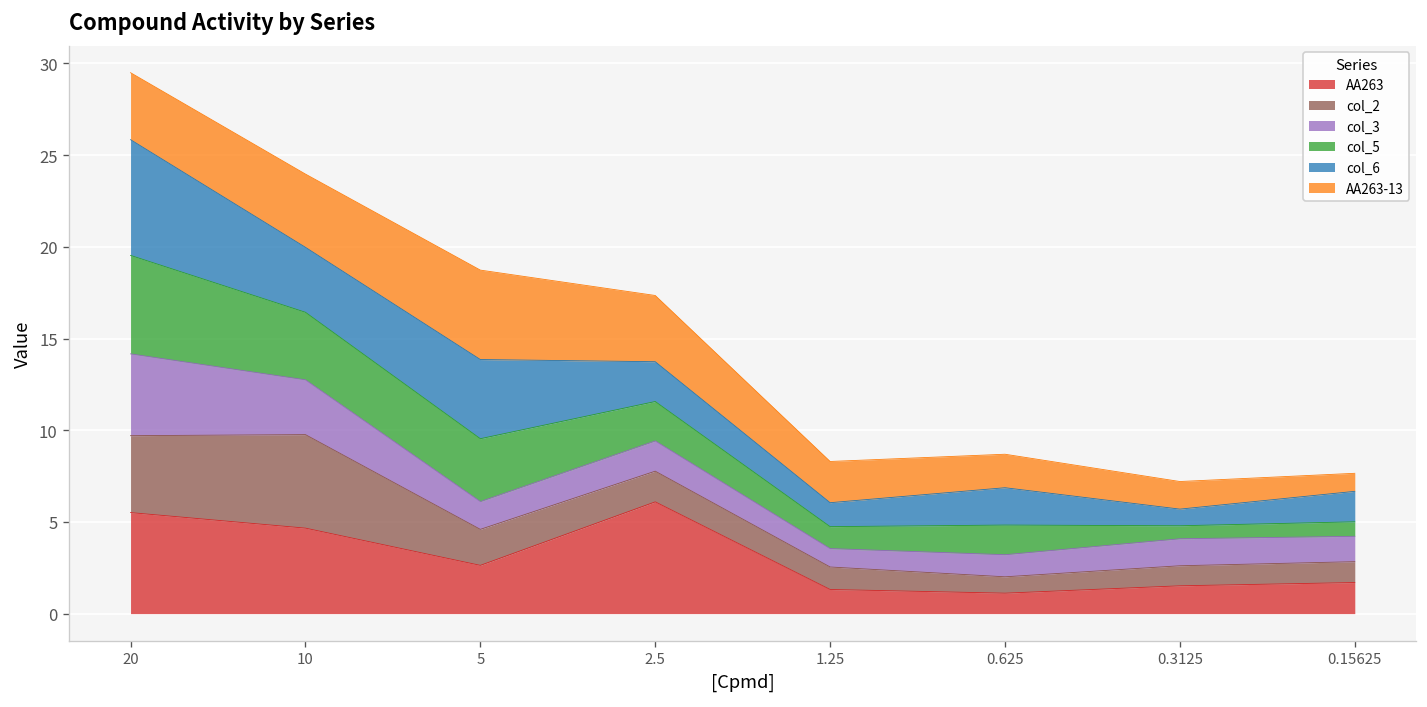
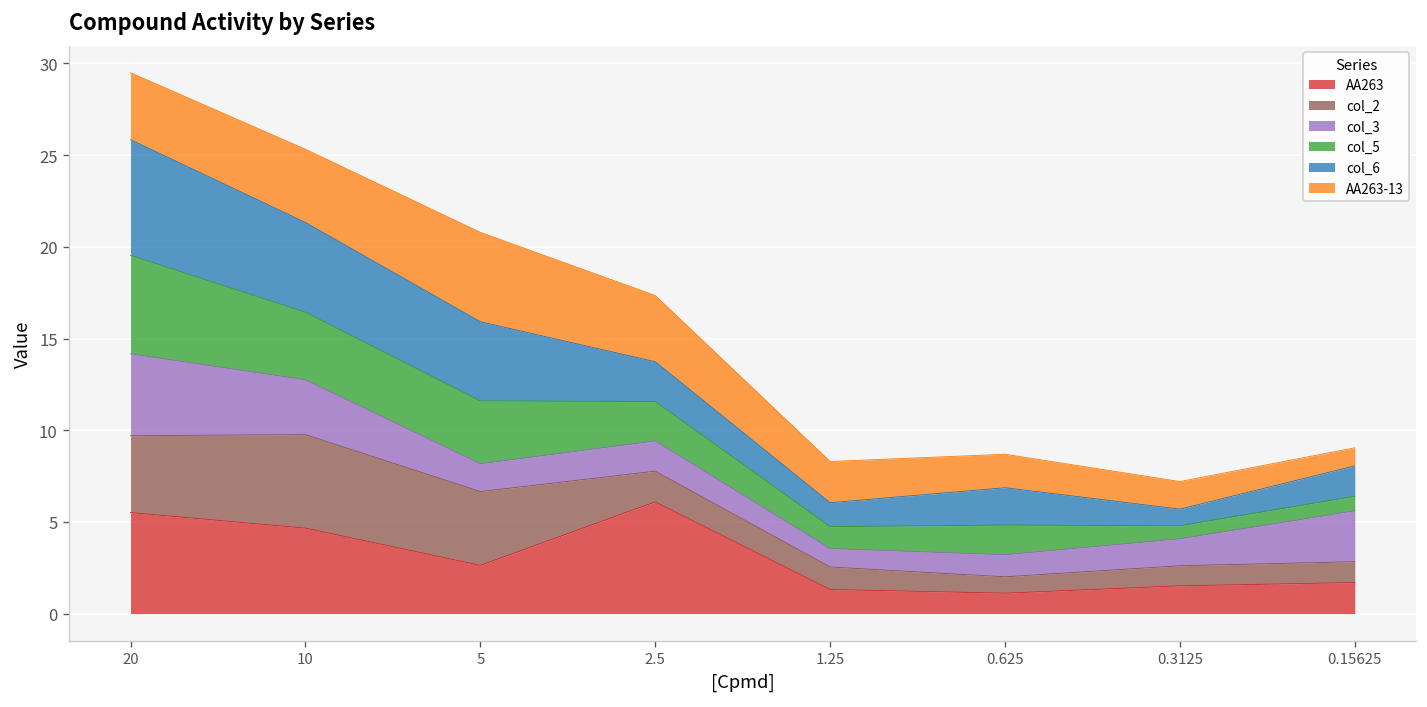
  {
    "AA263": {
      "20": 5.5,
      "10": 4.7,
      "5": 2.6,
      "2.5": 6.1,
      "1.25": 1.3,
      "0.625": 1.1,
      "0.3125": 1.5,
      "0.15625": 1.7
    },
    "col_2": {
      "20": 4.2,
      "10": 5.1,
-     "5": 2.0,
+     "5": 4.0,
      "2.5": 1.7,
      "1.25": 1.2,
      "0.625": 0.9,
      "0.3125": 1.1,
      "0.15625": 1.1
    },
    "col_3": {
      "20": 4.5,
      "10": 3.0,
      "5": 1.5,
      "2.5": 1.7,
      "1.25": 1.0,
      "0.625": 1.2,
      "0.3125": 1.5,
-     "0.15625": 1.4
+     "0.15625": 2.8
    },
    "col_5": {
      "20": 5.4,
      "10": 3.7,
      "5": 3.4,
      "2.5": 2.1,
      "1.25": 1.2,
      "0.625": 1.6,
      "0.3125": 0.7,
      "0.15625": 0.8
    },
    "col_6": {
      "20": 6.3,
-     "10": 3.5,
+     "10": 4.9,
      "5": 4.3,
      "2.5": 2.2,
      "1.25": 1.3,
      "0.625": 2.0,
      "0.3125": 0.9,
      "0.15625": 1.7
    },
    "AA263-13": {
      "20": 3.7,
      "10": 4.0,
      "5": 4.9,
      "2.5": 3.6,
      "1.25": 2.2,
      "0.625": 1.8,
      "0.3125": 1.5,
      "0.15625": 1.0
    }
  }
